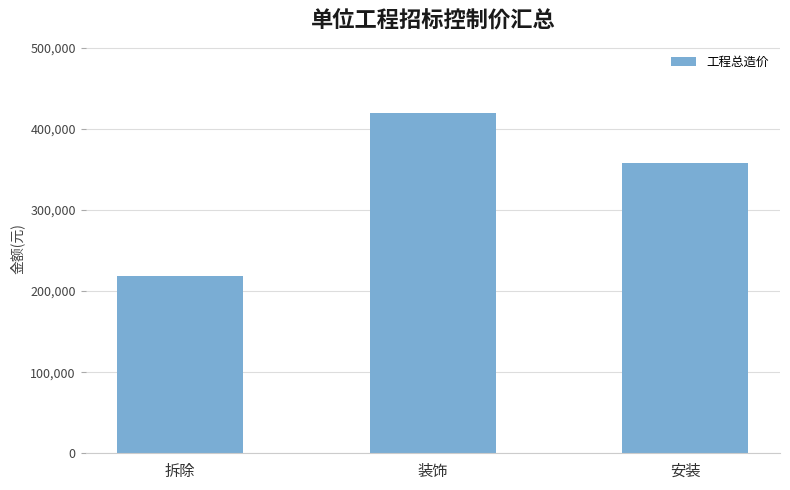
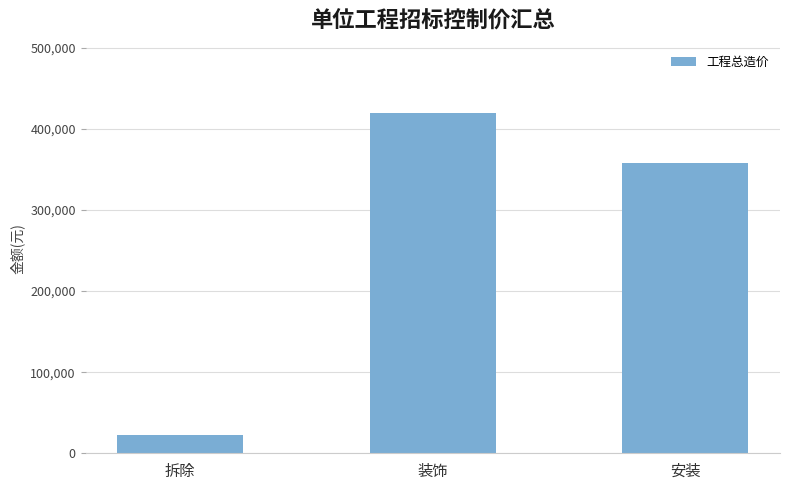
  {
-   "拆除": "220,000",
+   "拆除": "20,000",
    "装饰": "420,000",
    "安装": "360,000"
  }
